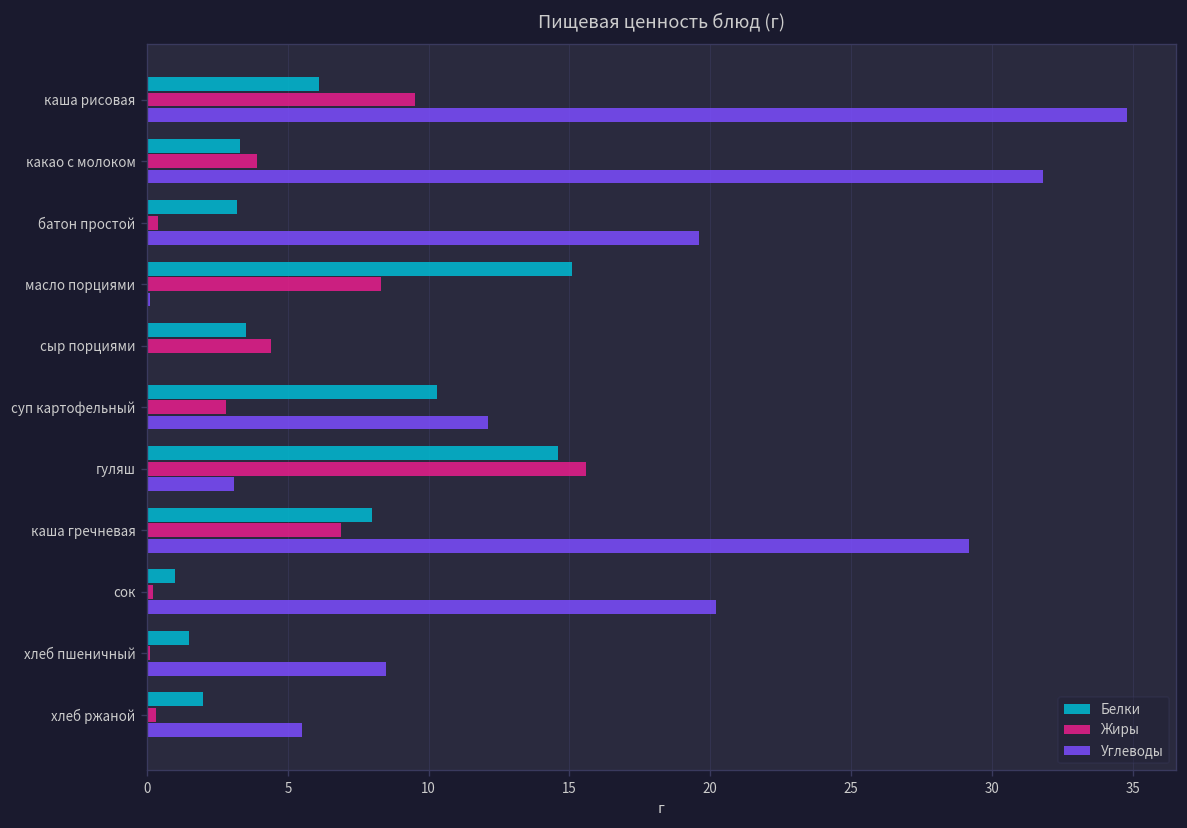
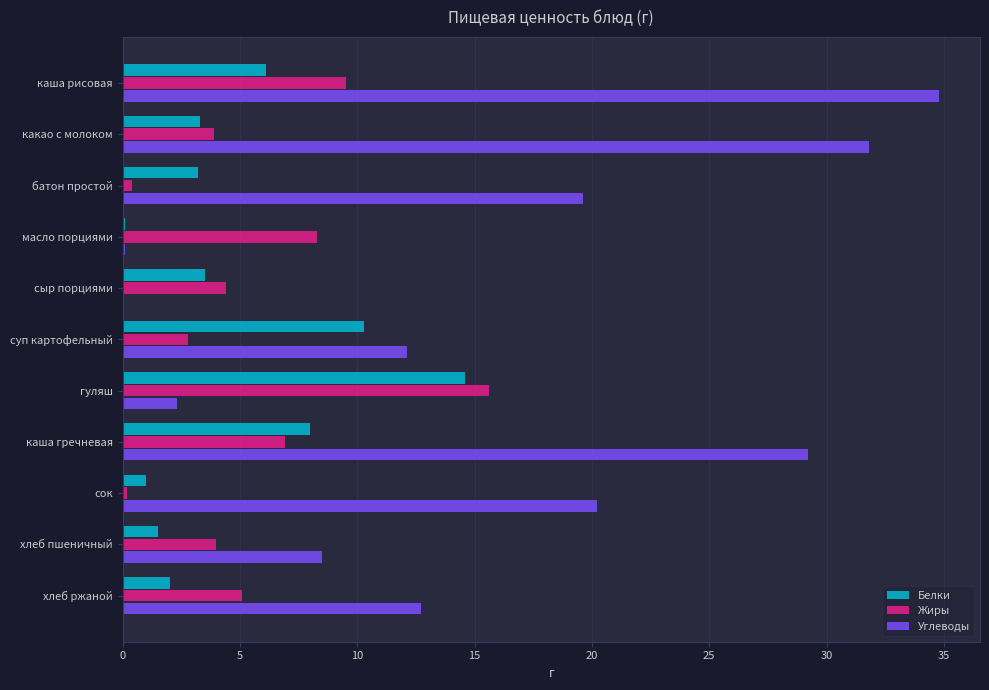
  {
    "Белки": {
      "каша рисовая": 6.1,
      "какао с молоком": 3.3,
      "батон простой": 3.2,
-     "масло порциями": 15.1,
+     "масло порциями": 0.1,
      "сыр порциями": 3.5,
      "суп картофельный": 10.3,
      "гуляш": 14.6,
      "каша гречневая": 8.0,
      "сок": 1.0,
      "хлеб пшеничный": 1.5,
      "хлеб ржаной": 2.0
    },
    "Жиры": {
      "каша рисовая": 9.5,
      "какао с молоком": 3.9,
      "батон простой": 0.4,
      "масло порциями": 8.3,
      "сыр порциями": 4.4,
      "суп картофельный": 2.8,
      "гуляш": 15.6,
      "каша гречневая": 6.9,
      "сок": 0.2,
-     "хлеб пшеничный": 0.1,
-     "хлеб ржаной": 0.3
+     "хлеб пшеничный": 4.0,
+     "хлеб ржаной": 5.1
    },
    "Углеводы": {
      "каша рисовая": 34.8,
      "какао с молоком": 31.8,
      "батон простой": 19.6,
      "сыр порциями": 0.0,
      "суп картофельный": 12.1,
-     "гуляш": 3.1,
+     "гуляш": 2.3,
      "каша гречневая": 29.2,
      "сок": 20.2,
      "хлеб пшеничный": 8.5,
-     "хлеб ржаной": 5.5
+     "хлеб ржаной": 12.7
    }
  }
